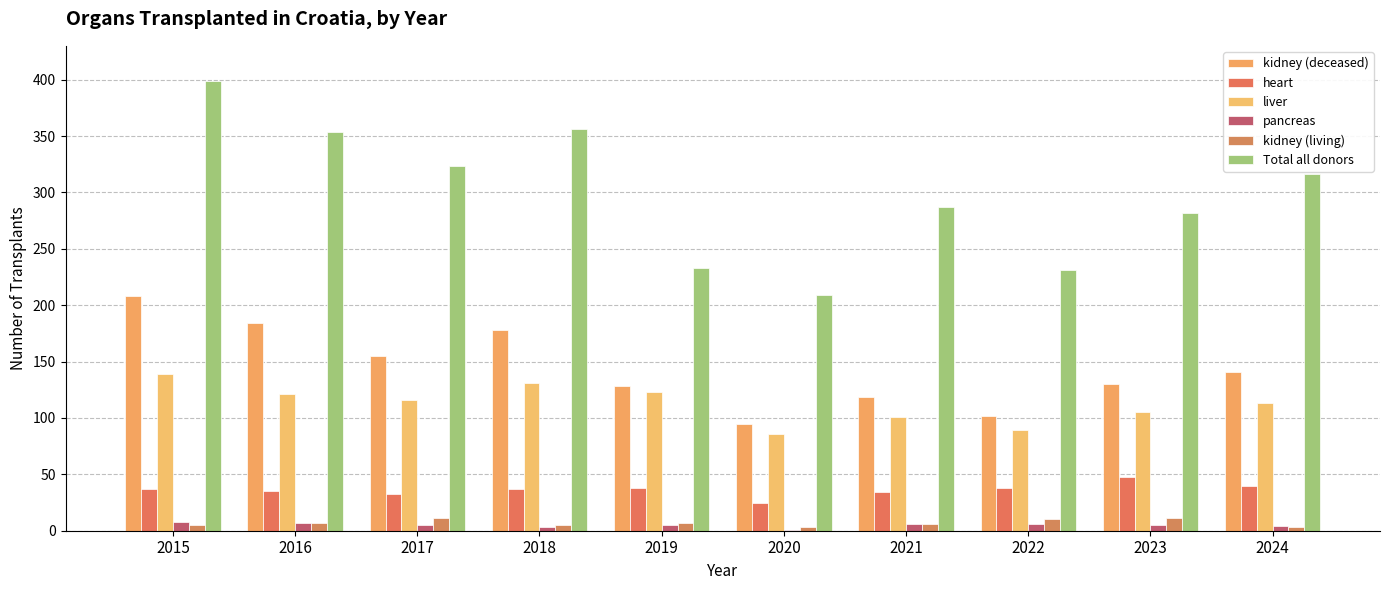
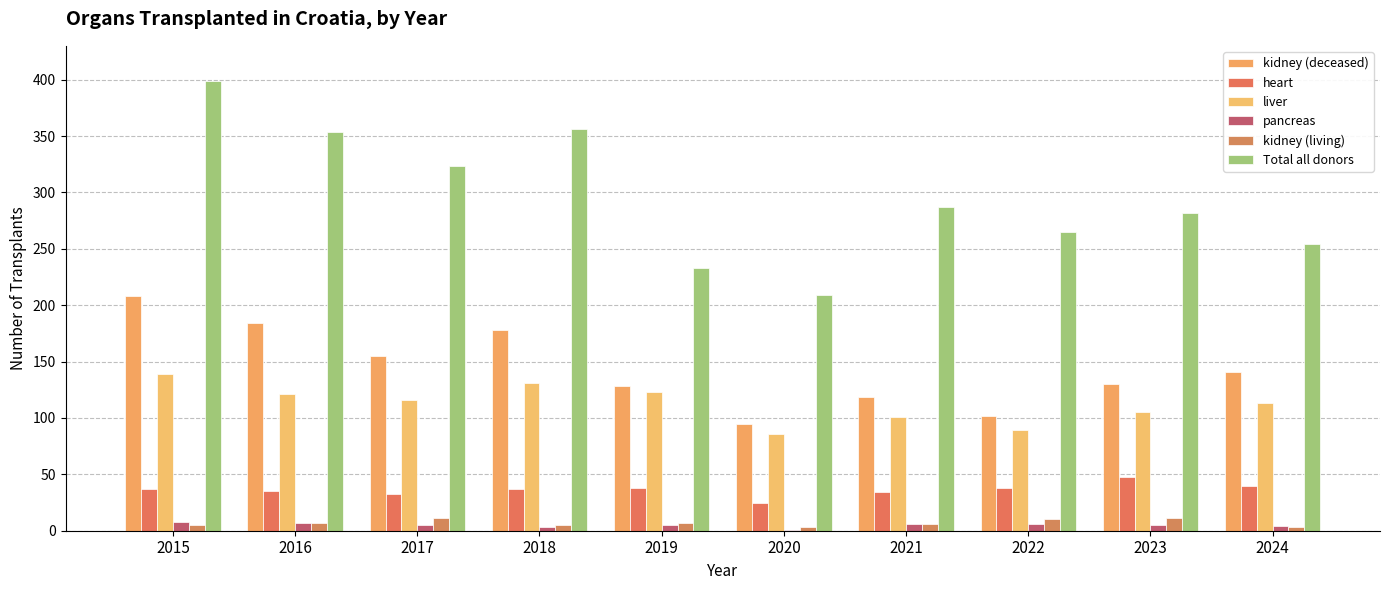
  {
    "Total all donors": {
      "2015": 399,
      "2016": 354,
      "2017": 323,
      "2018": 356,
      "2019": 233,
      "2020": 209,
      "2021": 287,
-     "2022": 231,
+     "2022": 265,
      "2023": 282,
-     "2024": 316
+     "2024": 254
    }
  }
